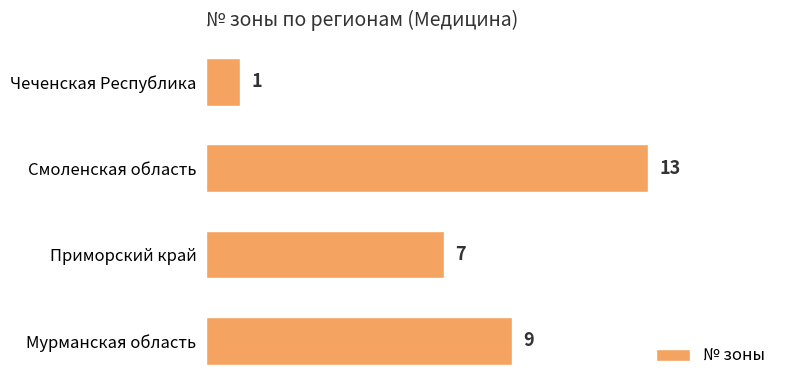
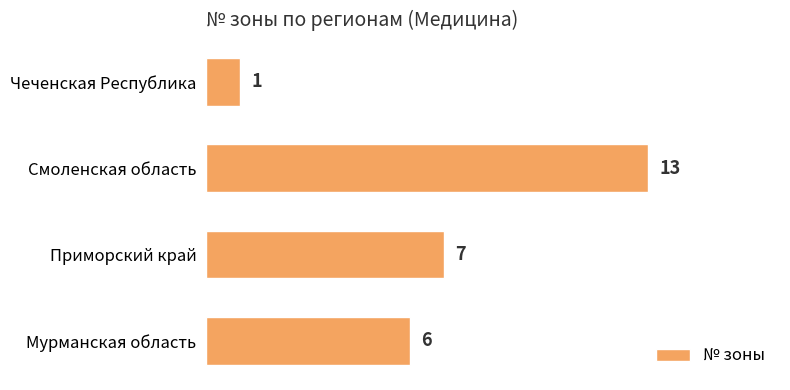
  {
    "Чеченская Республика": 1,
    "Смоленская область": 13,
    "Приморский край": 7,
-   "Мурманская область": 9
+   "Мурманская область": 6
  }
